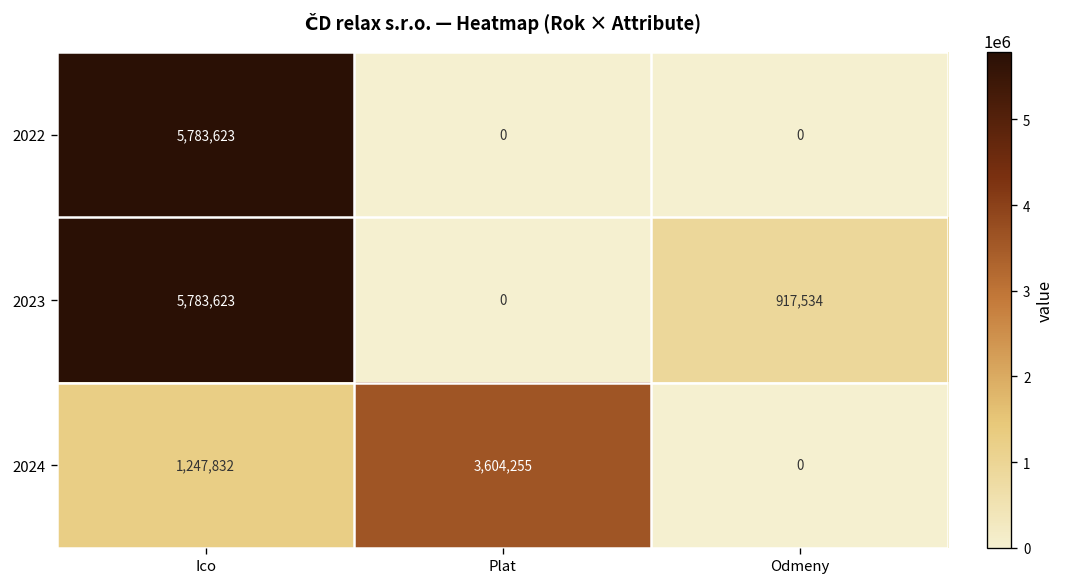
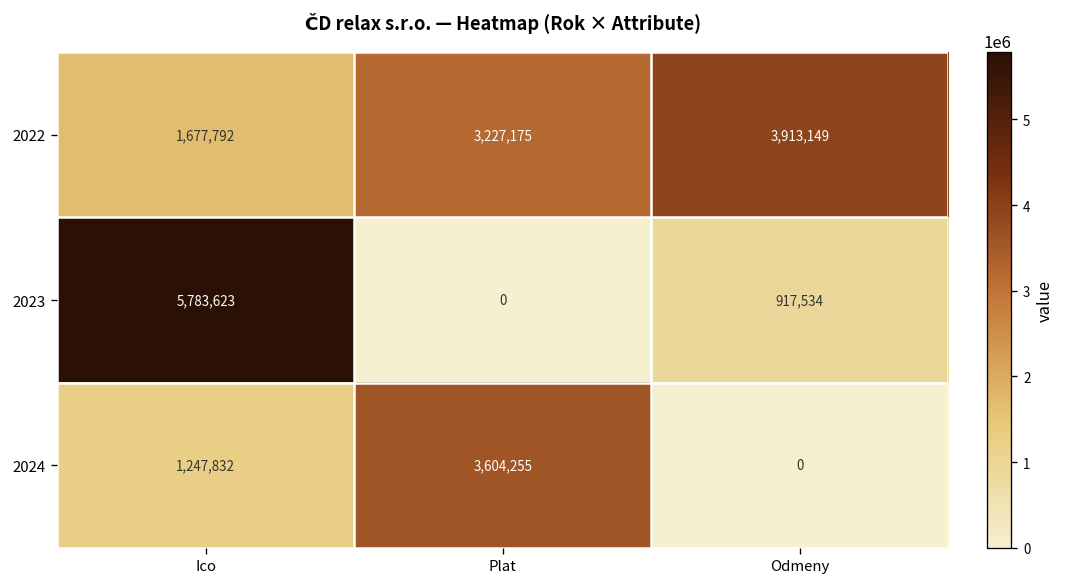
  {
    "2022": {
-     "Ico": "5,783,623",
-     "Plat": "0",
-     "Odmeny": "0"
+     "Ico": "1,677,792",
+     "Plat": "3,227,175",
+     "Odmeny": "3,913,149"
    },
    "2023": {
      "Ico": "5,783,623",
      "Plat": "0",
      "Odmeny": "917,534"
    },
    "2024": {
      "Ico": "1,247,832",
      "Plat": "3,604,255",
      "Odmeny": "0"
    }
  }
